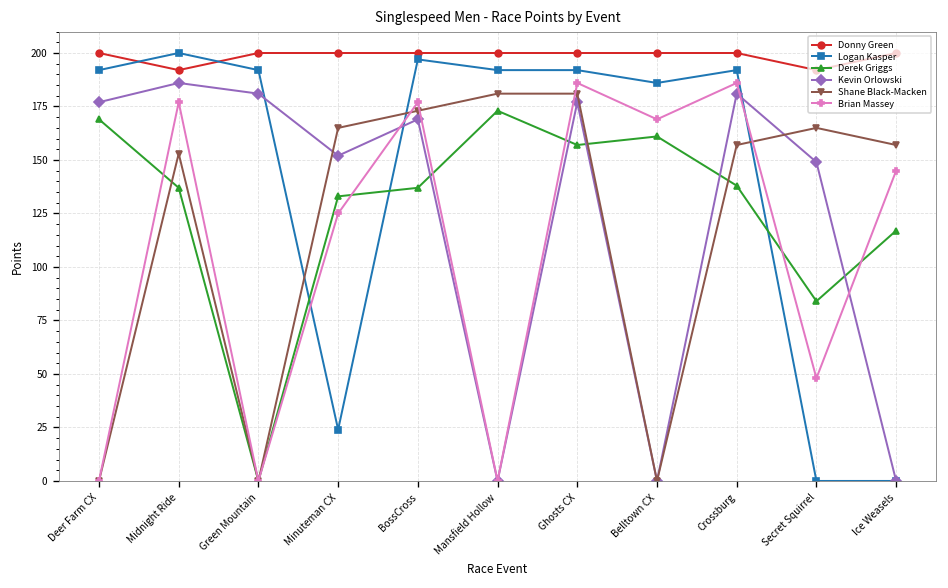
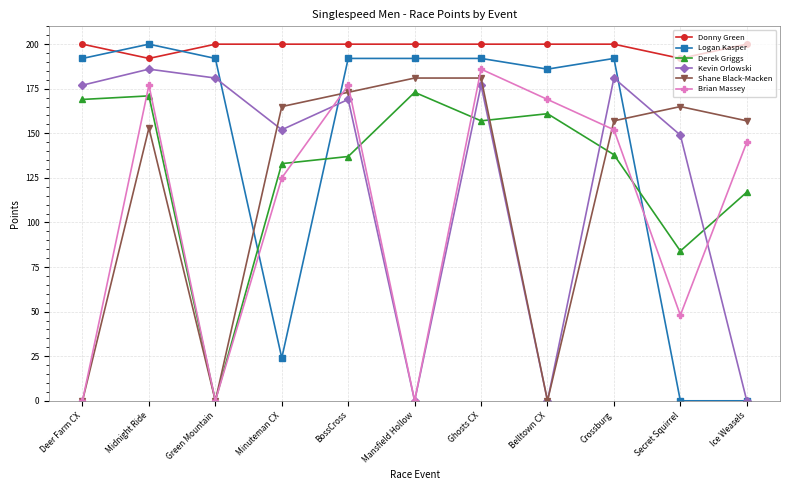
  {
    "Donny Green": {
      "Deer Farm CX": 200,
      "Midnight Ride": 192,
      "Green Mountain": 200,
      "Minuteman CX": 200,
      "BossCross": 200,
      "Mansfield Hollow": 200,
      "Ghosts CX": 200,
      "Belltown CX": 200,
      "Crossburg": 200
    },
    "Logan Kasper": {
      "Deer Farm CX": 192,
      "Midnight Ride": 200,
      "Green Mountain": 192,
      "Minuteman CX": 24,
-     "BossCross": 197,
+     "BossCross": 192,
      "Mansfield Hollow": 192,
      "Ghosts CX": 192,
      "Belltown CX": 186,
      "Crossburg": 192,
      "Secret Squirrel": 0
    },
    "Derek Griggs": {
      "Deer Farm CX": 169,
-     "Midnight Ride": 137,
+     "Midnight Ride": 171,
      "Minuteman CX": 133,
      "BossCross": 137,
      "Mansfield Hollow": 173,
      "Ghosts CX": 157,
      "Belltown CX": 161,
      "Crossburg": 138,
      "Secret Squirrel": 84,
      "Ice Weasels": 117
    },
    "Kevin Orlowski": {
      "Deer Farm CX": 177,
      "Midnight Ride": 186,
      "Green Mountain": 181,
      "Minuteman CX": 152,
      "BossCross": 169,
      "Ghosts CX": 177,
      "Crossburg": 181,
      "Secret Squirrel": 149
    },
    "Shane Black-Macken": {
      "Midnight Ride": 153,
      "Minuteman CX": 165,
      "BossCross": 173,
      "Mansfield Hollow": 181,
      "Ghosts CX": 181,
      "Crossburg": 157,
      "Secret Squirrel": 165,
      "Ice Weasels": 157
    },
    "Brian Massey": {
      "Midnight Ride": 177,
      "Minuteman CX": 125,
      "BossCross": 177,
      "Ghosts CX": 186,
      "Belltown CX": 169,
-     "Crossburg": 186,
+     "Crossburg": 152,
      "Secret Squirrel": 48,
      "Ice Weasels": 145
    }
  }
